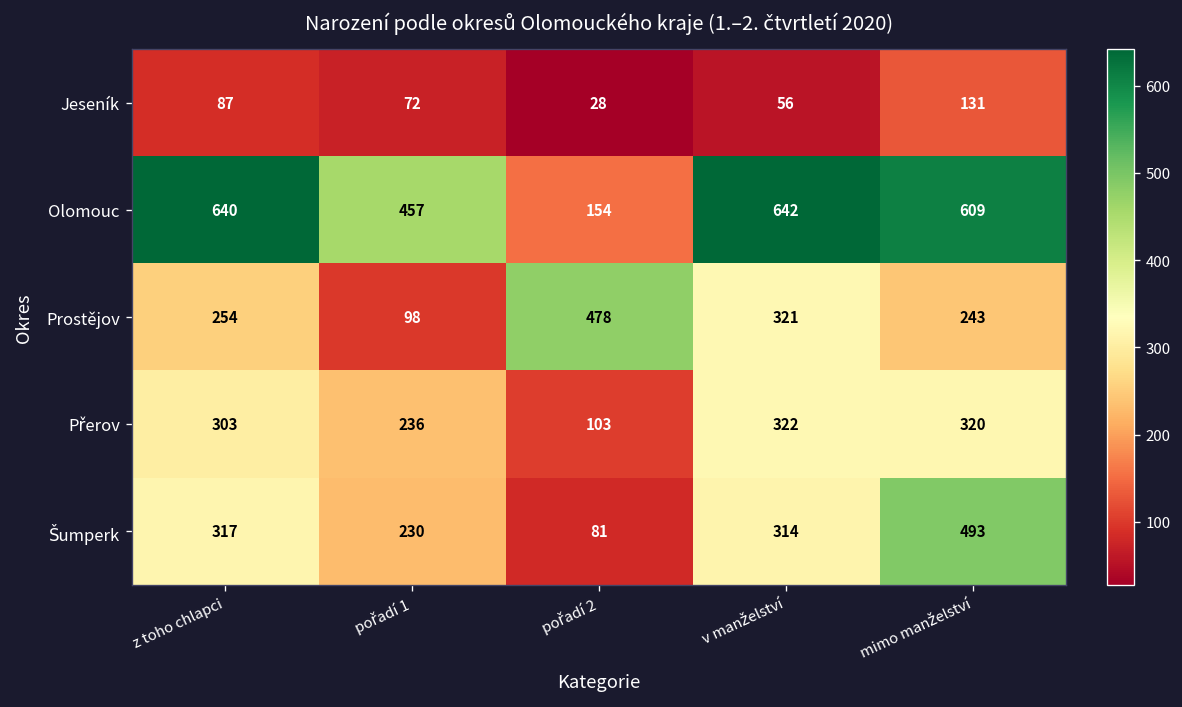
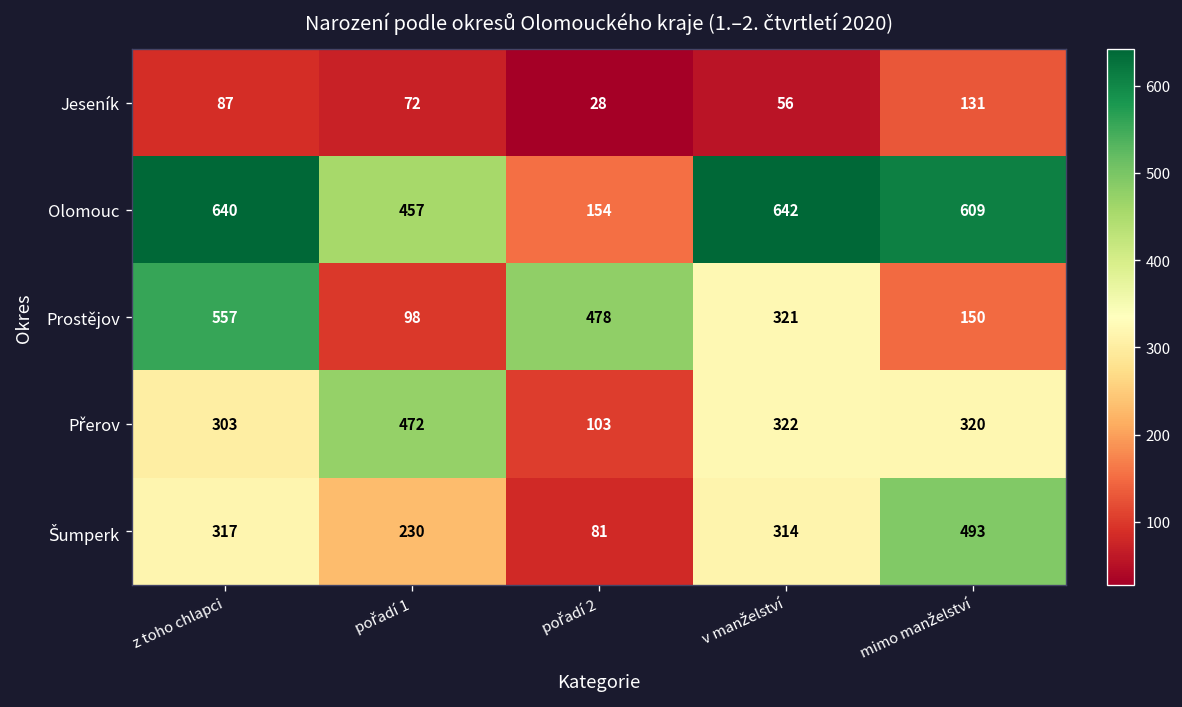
  {
    "Jeseník": {
      "z toho chlapci": 87,
      "pořadí 1": 72,
      "pořadí 2": 28,
      "v manželství": 56,
      "mimo manželství": 131
    },
    "Olomouc": {
      "z toho chlapci": 640,
      "pořadí 1": 457,
      "pořadí 2": 154,
      "v manželství": 642,
      "mimo manželství": 609
    },
    "Prostějov": {
-     "z toho chlapci": 254,
+     "z toho chlapci": 557,
      "pořadí 1": 98,
      "pořadí 2": 478,
      "v manželství": 321,
-     "mimo manželství": 243
+     "mimo manželství": 150
    },
    "Přerov": {
      "z toho chlapci": 303,
-     "pořadí 1": 236,
+     "pořadí 1": 472,
      "pořadí 2": 103,
      "v manželství": 322,
      "mimo manželství": 320
    },
    "Šumperk": {
      "z toho chlapci": 317,
      "pořadí 1": 230,
      "pořadí 2": 81,
      "v manželství": 314,
      "mimo manželství": 493
    }
  }
